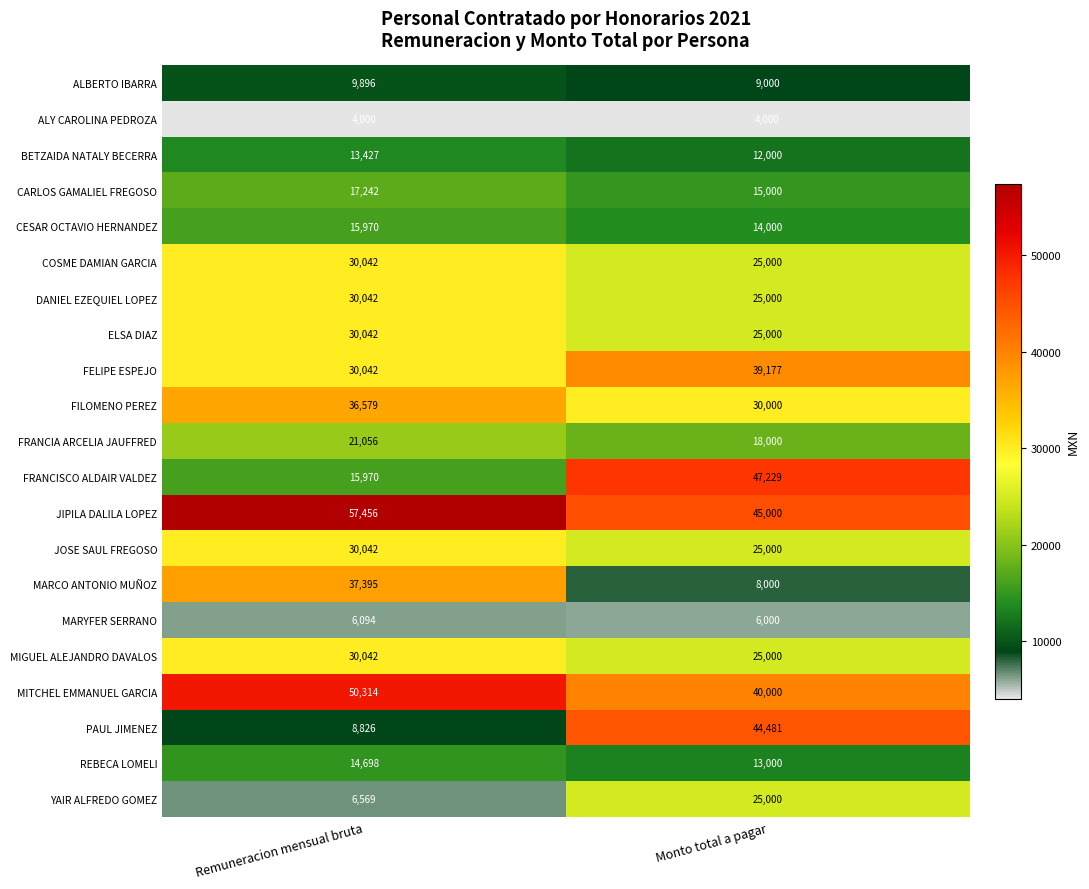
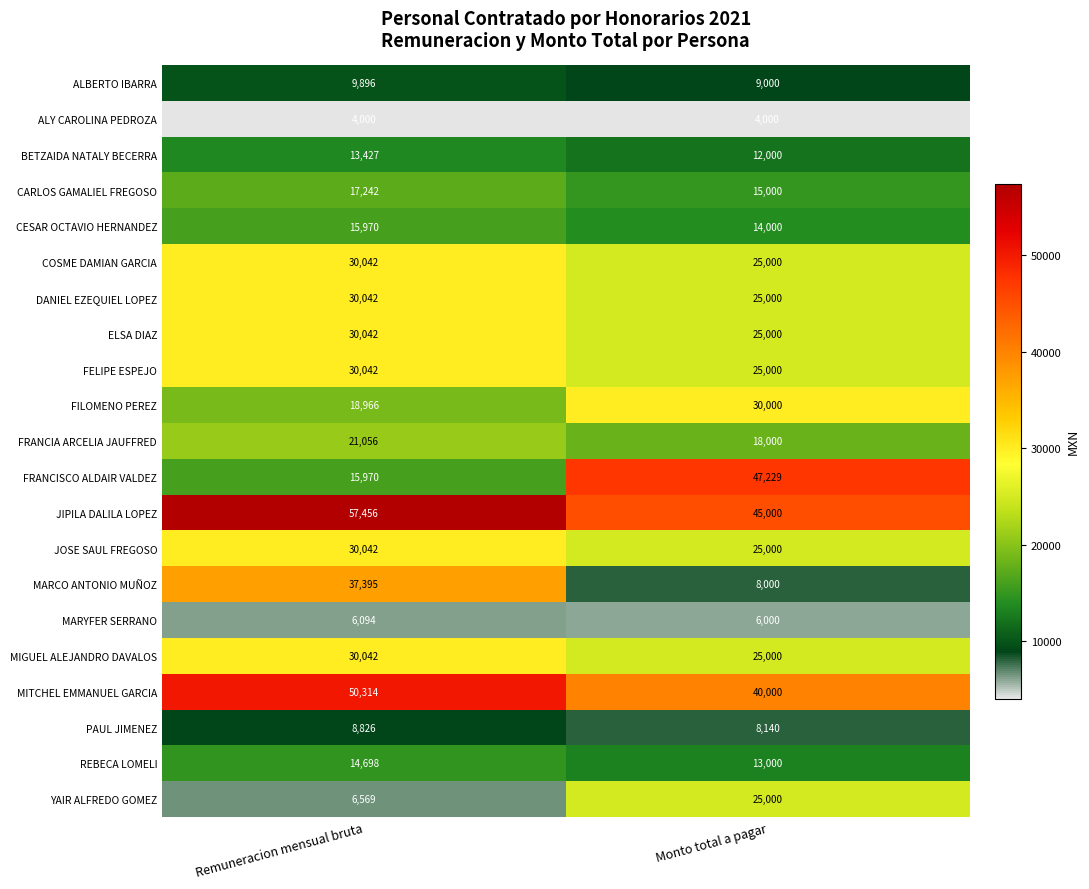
  {
    "ALBERTO IBARRA": {
      "Remuneracion mensual bruta": "9,896",
      "Monto total a pagar": "9,000"
    },
    "BETZAIDA NATALY BECERRA": {
      "Remuneracion mensual bruta": "13,427",
      "Monto total a pagar": "12,000"
    },
    "CARLOS GAMALIEL FREGOSO": {
      "Remuneracion mensual bruta": "17,242",
      "Monto total a pagar": "15,000"
    },
    "CESAR OCTAVIO HERNANDEZ": {
      "Remuneracion mensual bruta": "15,970",
      "Monto total a pagar": "14,000"
    },
    "COSME DAMIAN GARCIA": {
      "Remuneracion mensual bruta": "30,042",
      "Monto total a pagar": "25,000"
    },
    "DANIEL EZEQUIEL LOPEZ": {
      "Remuneracion mensual bruta": "30,042",
      "Monto total a pagar": "25,000"
    },
    "ELSA DIAZ": {
      "Remuneracion mensual bruta": "30,042",
      "Monto total a pagar": "25,000"
    },
    "FELIPE ESPEJO": {
      "Remuneracion mensual bruta": "30,042",
-     "Monto total a pagar": "39,177"
+     "Monto total a pagar": "25,000"
    },
    "FILOMENO PEREZ": {
-     "Remuneracion mensual bruta": "36,579",
+     "Remuneracion mensual bruta": "18,966",
      "Monto total a pagar": "30,000"
    },
    "FRANCIA ARCELIA JAUFFRED": {
      "Remuneracion mensual bruta": "21,056",
      "Monto total a pagar": "18,000"
    },
    "FRANCISCO ALDAIR VALDEZ": {
      "Remuneracion mensual bruta": "15,970",
      "Monto total a pagar": "47,229"
    },
    "JIPILA DALILA LOPEZ": {
      "Remuneracion mensual bruta": "57,456",
      "Monto total a pagar": "45,000"
    },
    "JOSE SAUL FREGOSO": {
      "Remuneracion mensual bruta": "30,042",
      "Monto total a pagar": "25,000"
    },
    "MARCO ANTONIO MUÑOZ": {
      "Remuneracion mensual bruta": "37,395",
      "Monto total a pagar": "8,000"
    },
    "MARYFER SERRANO": {
      "Remuneracion mensual bruta": "6,094",
      "Monto total a pagar": "6,000"
    },
    "MIGUEL ALEJANDRO DAVALOS": {
      "Remuneracion mensual bruta": "30,042",
      "Monto total a pagar": "25,000"
    },
    "MITCHEL EMMANUEL GARCIA": {
      "Remuneracion mensual bruta": "50,314",
      "Monto total a pagar": "40,000"
    },
    "PAUL JIMENEZ": {
      "Remuneracion mensual bruta": "8,826",
-     "Monto total a pagar": "44,481"
+     "Monto total a pagar": "8,140"
    },
    "REBECA LOMELI": {
      "Remuneracion mensual bruta": "14,698",
      "Monto total a pagar": "13,000"
    },
    "YAIR ALFREDO GOMEZ": {
      "Remuneracion mensual bruta": "6,569",
      "Monto total a pagar": "25,000"
    }
  }
